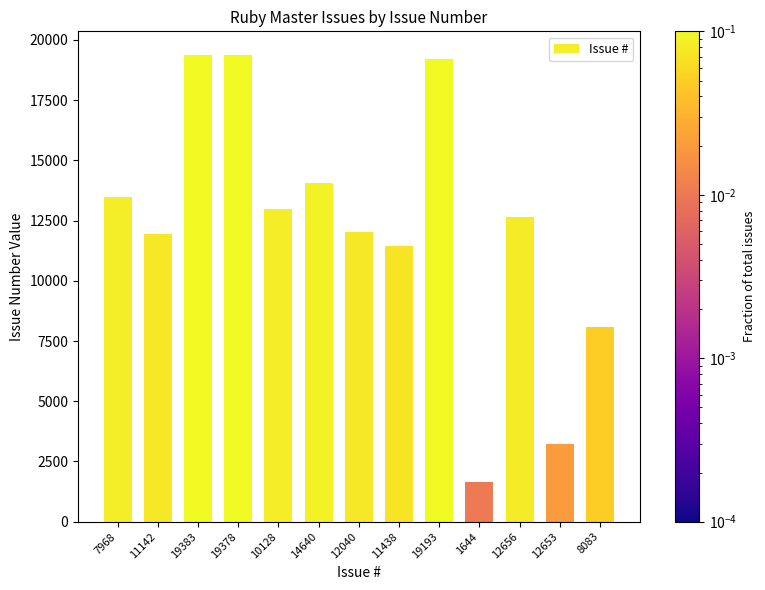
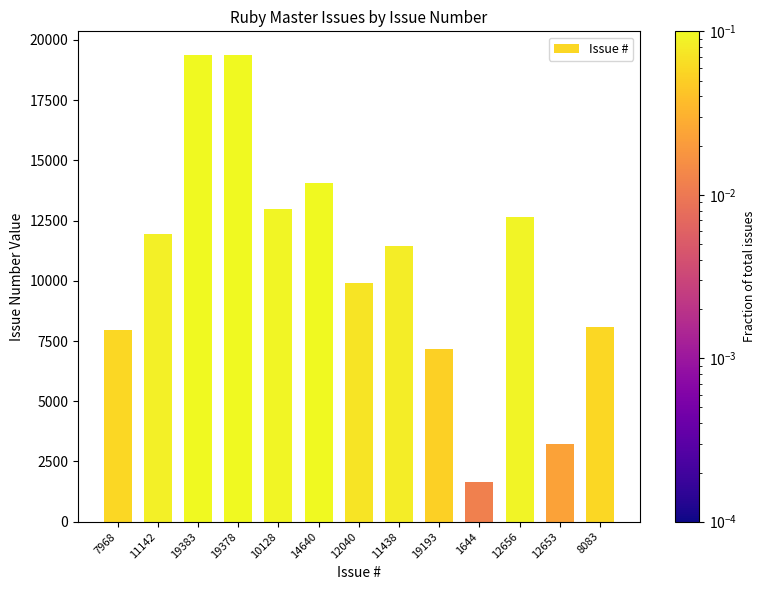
  {
-   "7968": 13500,
+   "7968": 8000,
    "11142": 11900,
    "19383": 19400,
    "19378": 19400,
    "10128": 13000,
    "14640": 14000,
-   "12040": 12000,
+   "12040": 9900,
    "11438": 11400,
-   "19193": 19200,
+   "19193": 7200,
    "1644": 1600,
    "12656": 12700,
    "12653": 3200,
    "8083": 8100
  }
